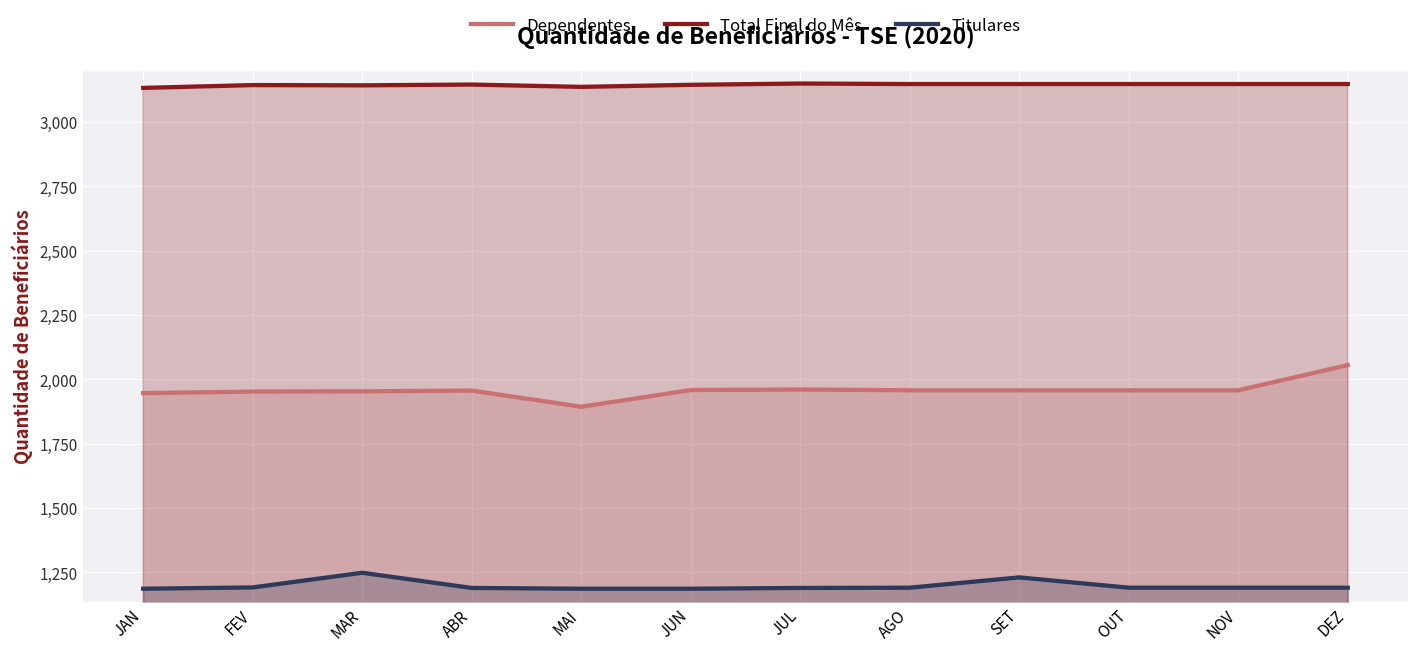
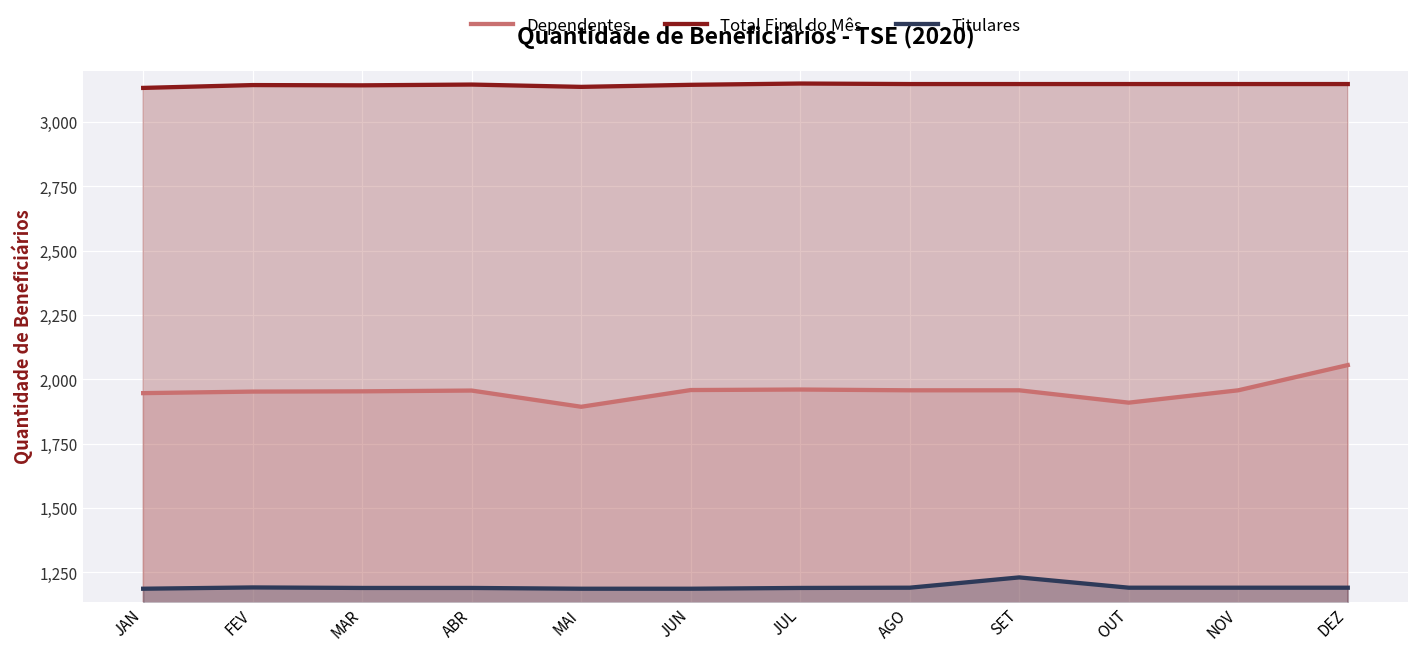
  {
    "Dependentes": {
      "JAN": "1,950",
      "FEV": "1,950",
      "MAR": "1,950",
      "ABR": "1,960",
      "MAI": "1,890",
      "JUN": "1,960",
      "JUL": "1,960",
      "AGO": "1,960",
      "SET": "1,960",
-     "OUT": "1,960",
+     "OUT": "1,910",
      "NOV": "1,960",
      "DEZ": "2,060"
    },
    "Total Final do Mês": {
      "JAN": "3,130",
      "FEV": "3,140",
      "MAR": "3,140",
      "ABR": "3,150",
      "MAI": "3,140",
      "JUN": "3,140",
      "JUL": "3,150",
      "AGO": "3,150",
      "SET": "3,150",
      "OUT": "3,150",
      "NOV": "3,150",
      "DEZ": "3,150"
    },
    "Titulares": {
      "JAN": "1,190",
      "FEV": "1,190",
-     "MAR": "1,250",
+     "MAR": "1,190",
      "ABR": "1,190",
      "MAI": "1,190",
      "JUN": "1,190",
      "JUL": "1,190",
      "AGO": "1,190",
      "SET": "1,230",
      "OUT": "1,190",
      "NOV": "1,190",
      "DEZ": "1,190"
    }
  }
